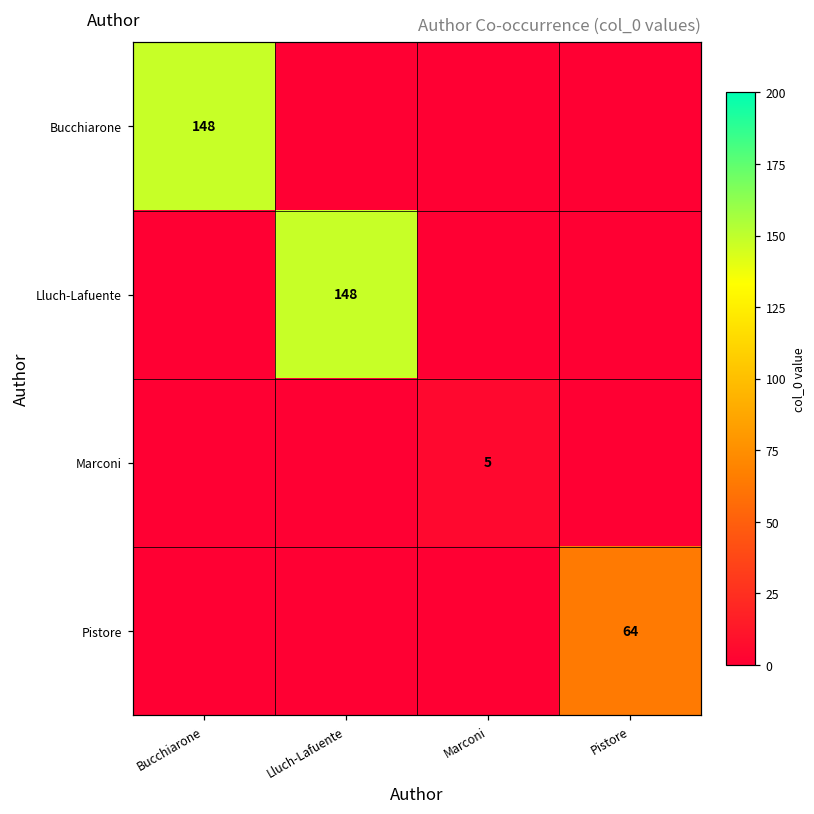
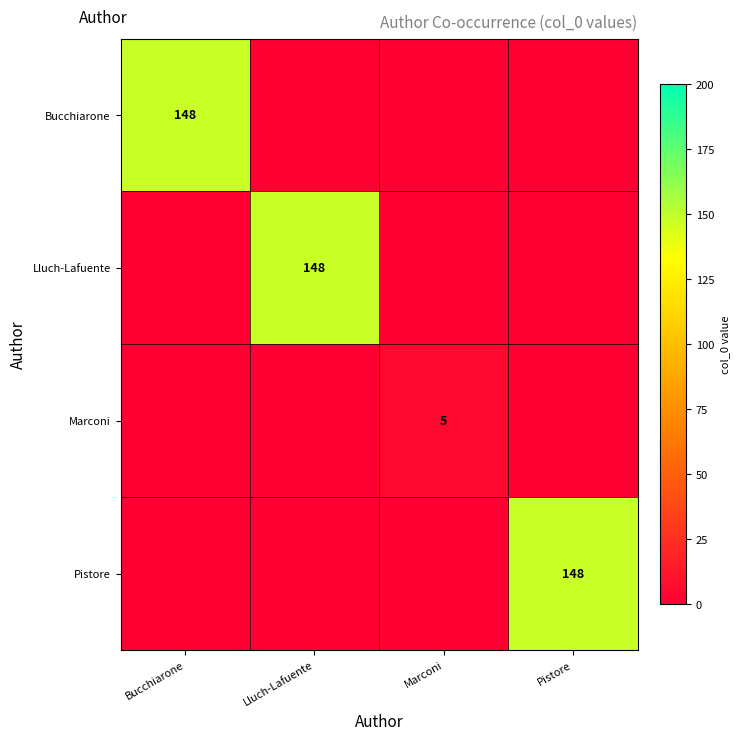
  {
    "Bucchiarone": {
      "Bucchiarone": 148
    },
    "Lluch-Lafuente": {
      "Lluch-Lafuente": 148
    },
    "Marconi": {
      "Marconi": 5
    },
    "Pistore": {
-     "Pistore": 64
+     "Pistore": 148
    }
  }
